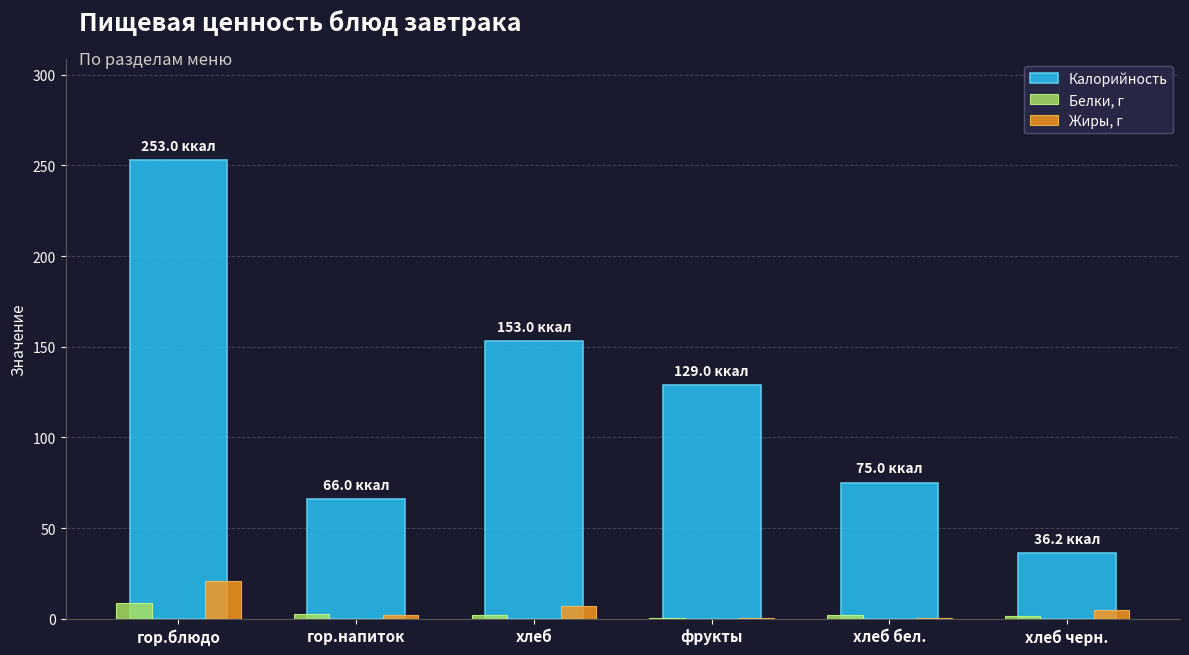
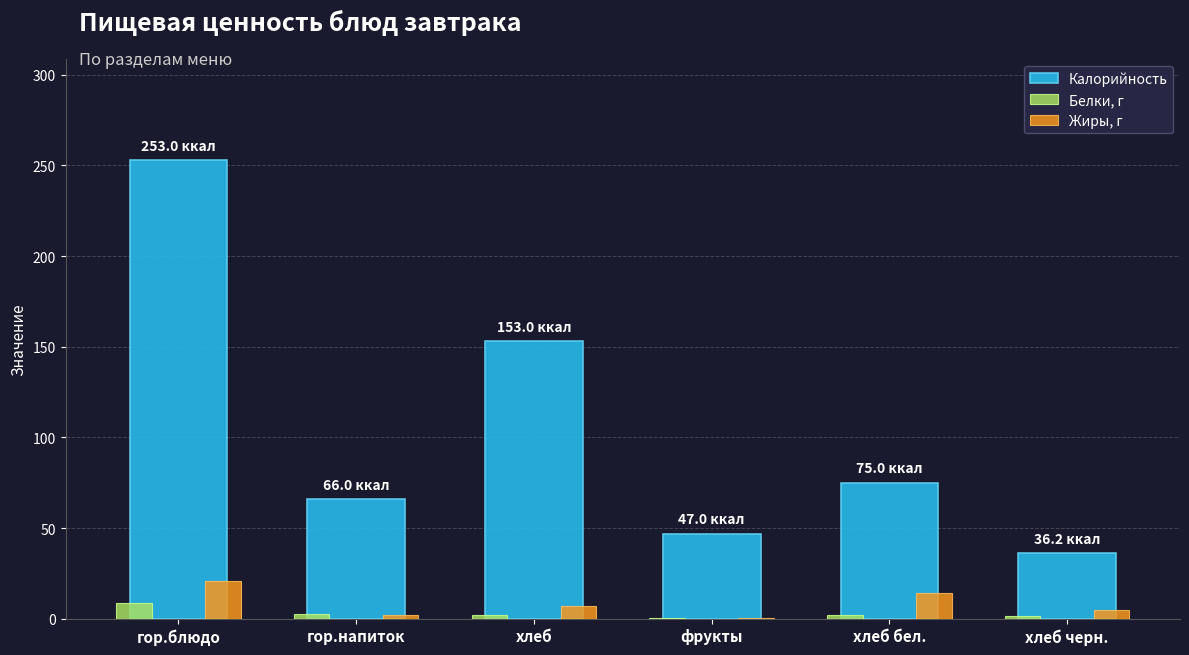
  {
    "Калорийность": {
      "гор.блюдо": 253.0,
      "гор.напиток": 66.0,
      "хлеб": 153.0,
-     "фрукты": 129.0,
+     "фрукты": 47.0,
      "хлеб бел.": 75.0,
      "хлеб черн.": 36.2
    },
    "Жиры, г": {
-     "хлеб бел.": 0
+     "хлеб бел.": 14
    }
  }
